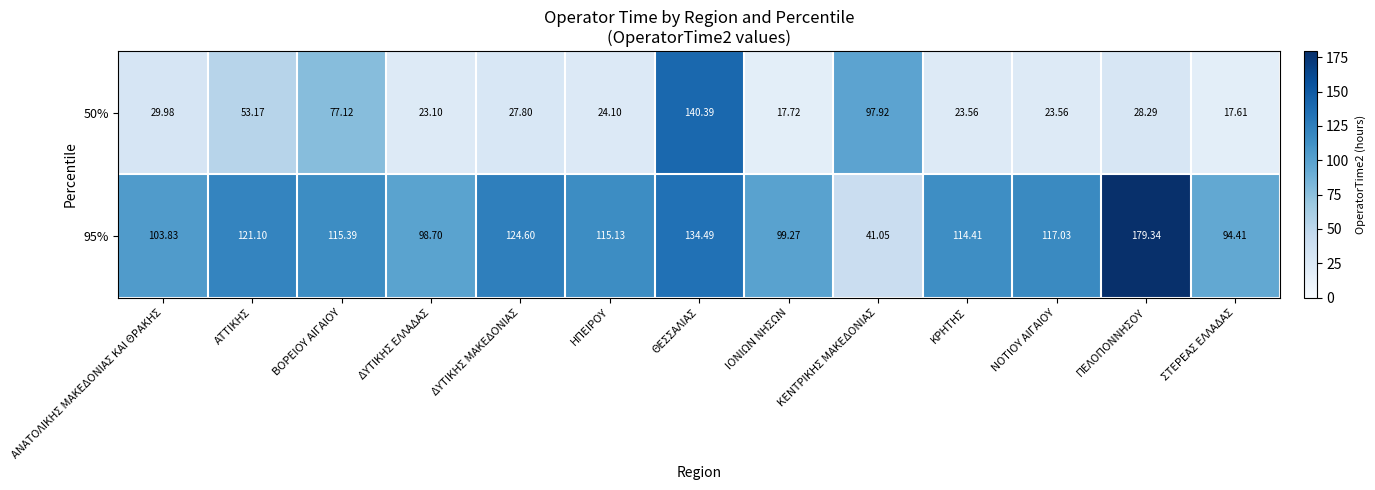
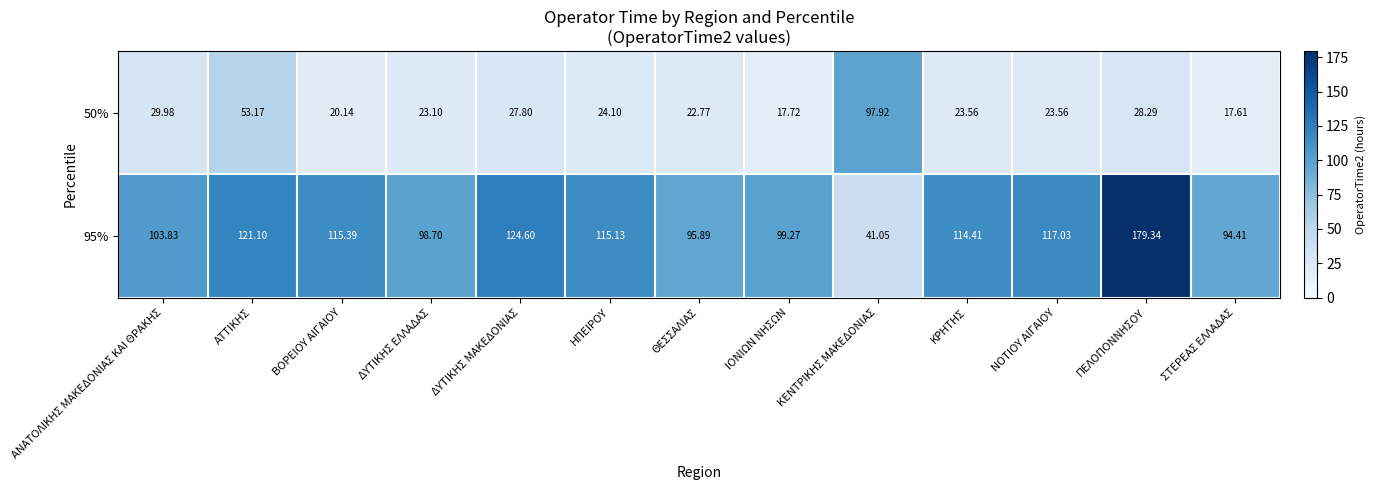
  {
    "50%": {
      "ΑΝΑΤΟΛΙΚΗΣ ΜΑΚΕΔΟΝΙΑΣ ΚΑΙ ΘΡΑΚΗΣ": 29.98,
      "ΑΤΤΙΚΗΣ": 53.17,
-     "ΒΟΡΕΙΟΥ ΑΙΓΑΙΟΥ": 77.12,
+     "ΒΟΡΕΙΟΥ ΑΙΓΑΙΟΥ": 20.14,
      "ΔΥΤΙΚΗΣ ΕΛΛΑΔΑΣ": 23.10,
      "ΔΥΤΙΚΗΣ ΜΑΚΕΔΟΝΙΑΣ": 27.80,
      "ΗΠΕΙΡΟΥ": 24.10,
-     "ΘΕΣΣΑΛΙΑΣ": 140.39,
+     "ΘΕΣΣΑΛΙΑΣ": 22.77,
      "ΙΟΝΙΩΝ ΝΗΣΩΝ": 17.72,
      "ΚΕΝΤΡΙΚΗΣ ΜΑΚΕΔΟΝΙΑΣ": 97.92,
      "ΚΡΗΤΗΣ": 23.56,
      "ΝΟΤΙΟΥ ΑΙΓΑΙΟΥ": 23.56,
      "ΠΕΛΟΠΟΝΝΗΣΟΥ": 28.29,
      "ΣΤΕΡΕΑΣ ΕΛΛΑΔΑΣ": 17.61
    },
    "95%": {
      "ΑΝΑΤΟΛΙΚΗΣ ΜΑΚΕΔΟΝΙΑΣ ΚΑΙ ΘΡΑΚΗΣ": 103.83,
      "ΑΤΤΙΚΗΣ": 121.10,
      "ΒΟΡΕΙΟΥ ΑΙΓΑΙΟΥ": 115.39,
      "ΔΥΤΙΚΗΣ ΕΛΛΑΔΑΣ": 98.70,
      "ΔΥΤΙΚΗΣ ΜΑΚΕΔΟΝΙΑΣ": 124.60,
      "ΗΠΕΙΡΟΥ": 115.13,
-     "ΘΕΣΣΑΛΙΑΣ": 134.49,
+     "ΘΕΣΣΑΛΙΑΣ": 95.89,
      "ΙΟΝΙΩΝ ΝΗΣΩΝ": 99.27,
      "ΚΕΝΤΡΙΚΗΣ ΜΑΚΕΔΟΝΙΑΣ": 41.05,
      "ΚΡΗΤΗΣ": 114.41,
      "ΝΟΤΙΟΥ ΑΙΓΑΙΟΥ": 117.03,
      "ΠΕΛΟΠΟΝΝΗΣΟΥ": 179.34,
      "ΣΤΕΡΕΑΣ ΕΛΛΑΔΑΣ": 94.41
    }
  }
